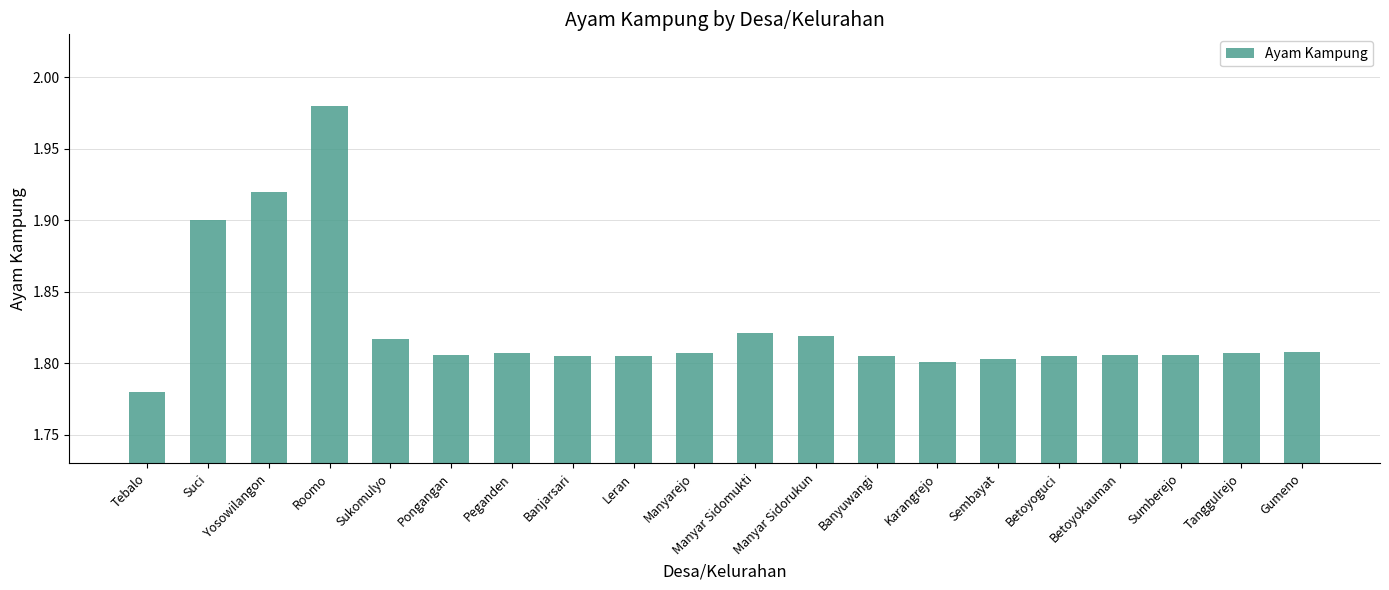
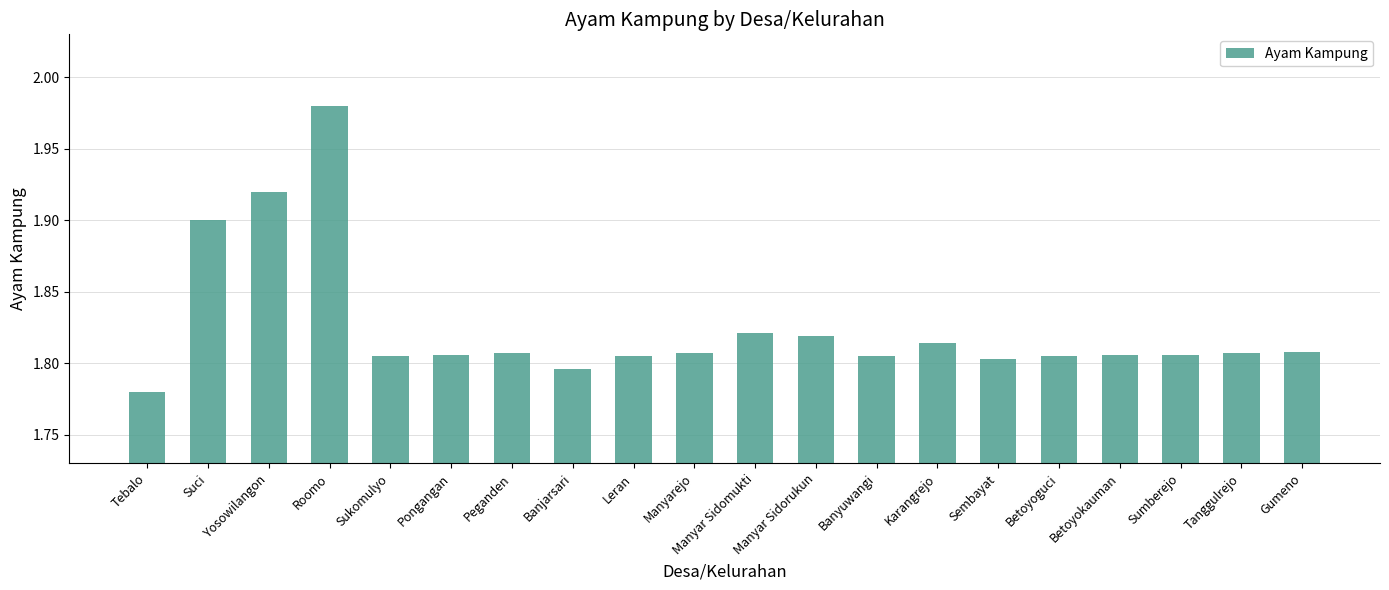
  {
    "Tebalo": 1.780,
    "Suci": 1.900,
    "Yosowilangon": 1.920,
    "Roomo": 1.980,
-   "Sukomulyo": 1.817,
+   "Sukomulyo": 1.805,
    "Pongangan": 1.806,
    "Peganden": 1.807,
-   "Banjarsari": 1.805,
+   "Banjarsari": 1.796,
    "Leran": 1.805,
    "Manyarejo": 1.807,
    "Manyar Sidomukti": 1.821,
    "Manyar Sidorukun": 1.819,
    "Banyuwangi": 1.805,
-   "Karangrejo": 1.801,
+   "Karangrejo": 1.814,
    "Sembayat": 1.803,
    "Betoyoguci": 1.805,
    "Betoyokauman": 1.806,
    "Sumberejo": 1.806,
    "Tanggulrejo": 1.807,
    "Gumeno": 1.808
  }
